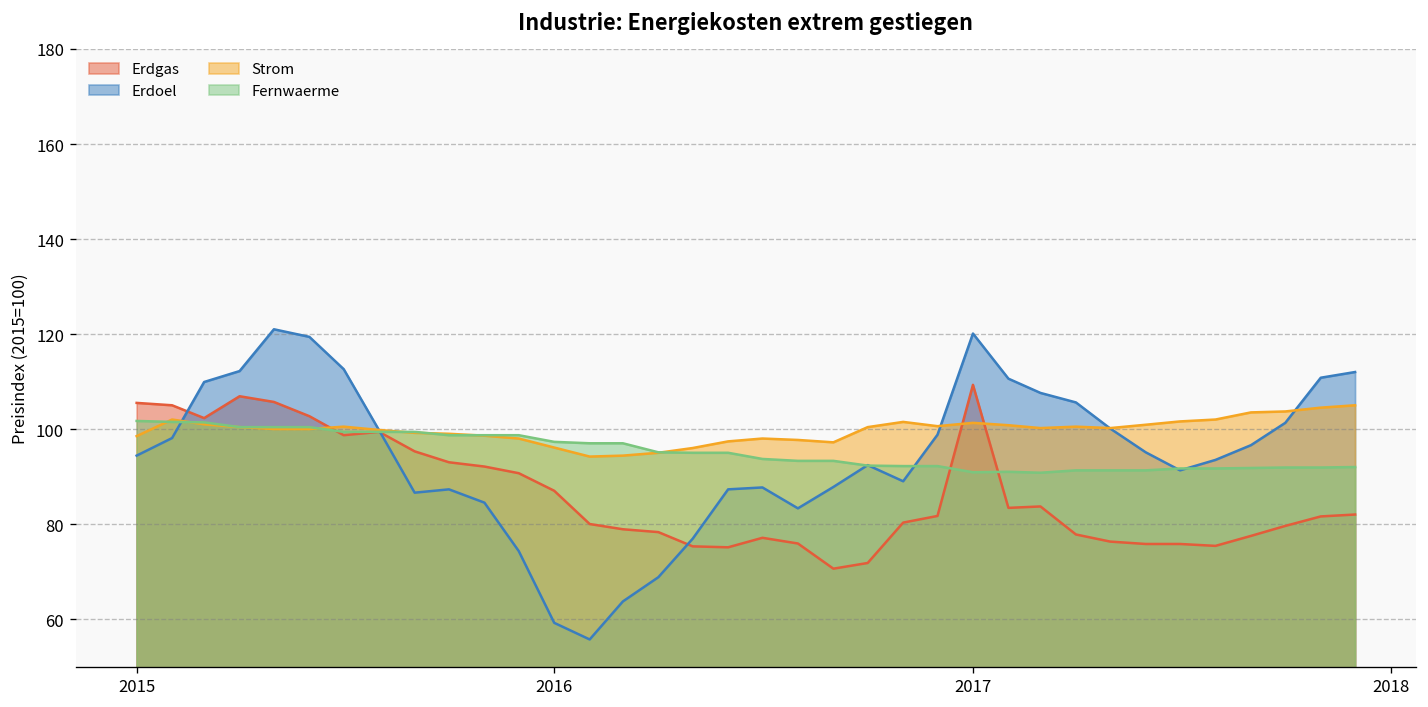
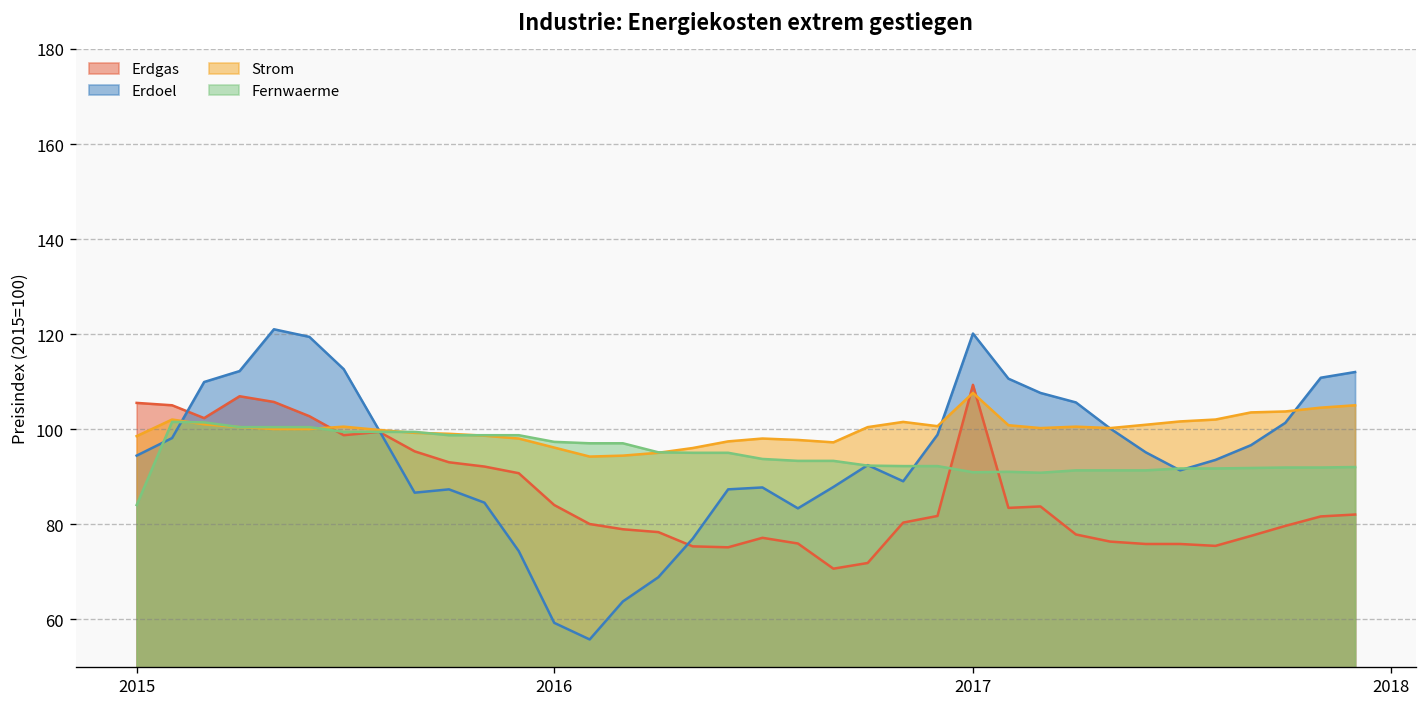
  {
    "Erdgas": {
      "2015": 106,
-     "2016": 87,
+     "2016": 84,
      "2017": 109
    },
    "Erdoel": {
      "2015": 94,
      "2016": 59,
      "2017": 120
    },
    "Strom": {
      "2015": 99,
      "2016": 96,
-     "2017": 101
+     "2017": 108
    },
    "Fernwaerme": {
-     "2015": 102,
+     "2015": 84,
      "2016": 97,
      "2017": 91
    }
  }
